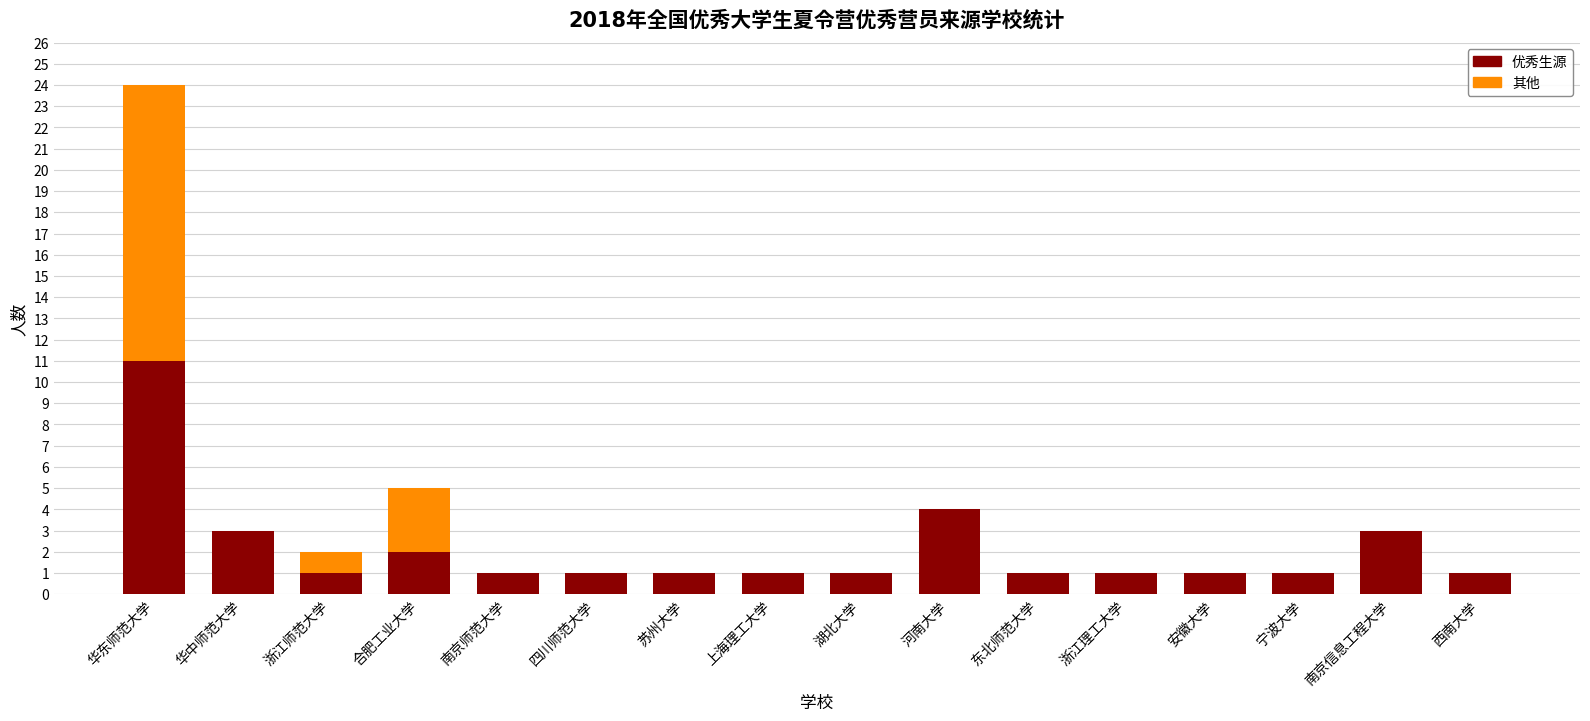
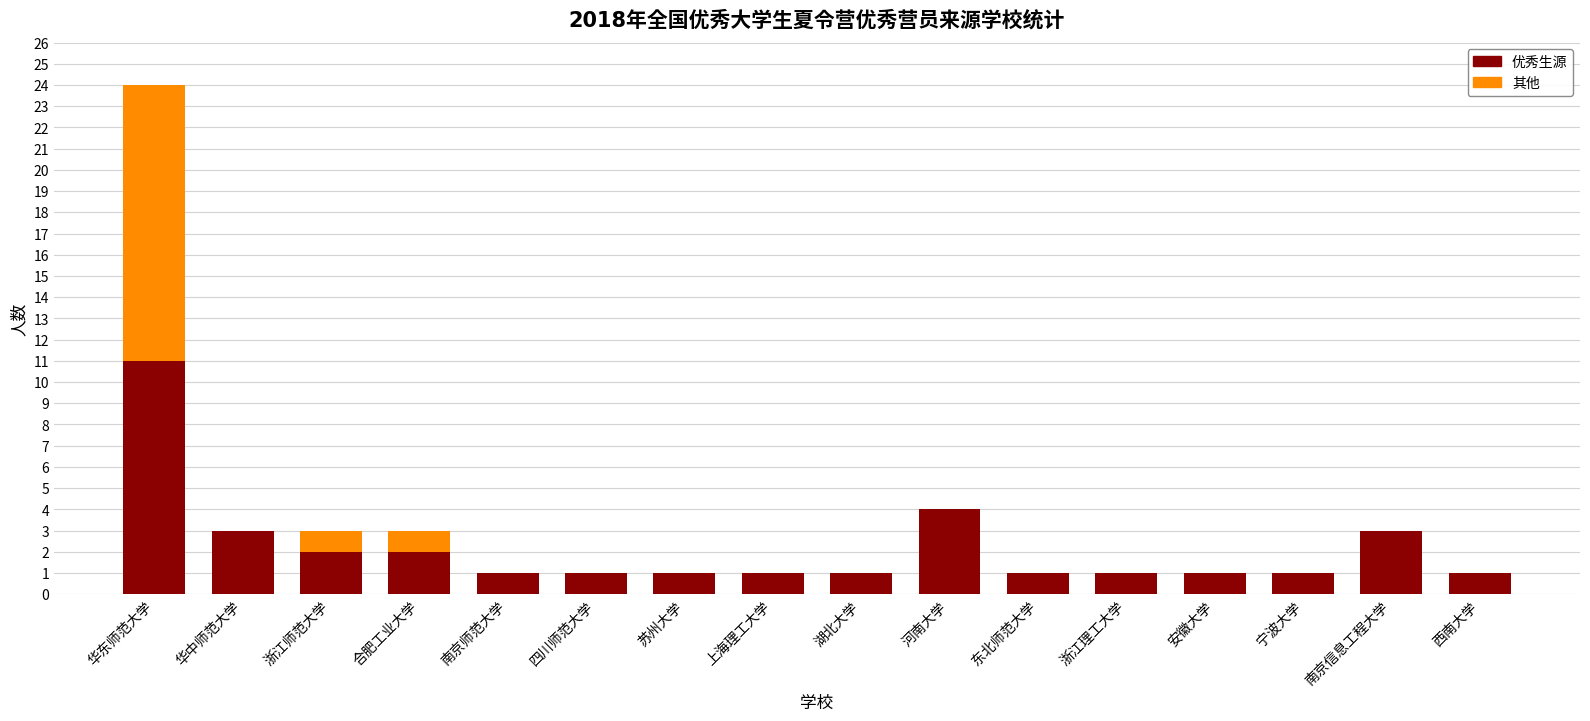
  {
    "优秀生源": {
      "华东师范大学": 11,
      "华中师范大学": 3,
-     "浙江师范大学": 1,
+     "浙江师范大学": 2,
      "合肥工业大学": 2,
      "南京师范大学": 1,
      "四川师范大学": 1,
      "苏州大学": 1,
      "上海理工大学": 1,
      "湖北大学": 1,
      "河南大学": 4,
      "东北师范大学": 1,
      "浙江理工大学": 1,
      "安徽大学": 1,
      "宁波大学": 1,
      "南京信息工程大学": 3,
      "西南大学": 1
    },
    "其他": {
      "华东师范大学": 13,
      "华中师范大学": 0,
      "浙江师范大学": 1,
-     "合肥工业大学": 3,
+     "合肥工业大学": 1,
      "南京师范大学": 0,
      "四川师范大学": 0,
      "苏州大学": 0,
      "上海理工大学": 0,
      "湖北大学": 0,
      "河南大学": 0,
      "东北师范大学": 0,
      "浙江理工大学": 0,
      "安徽大学": 0,
      "宁波大学": 0,
      "南京信息工程大学": 0,
      "西南大学": 0
    }
  }
